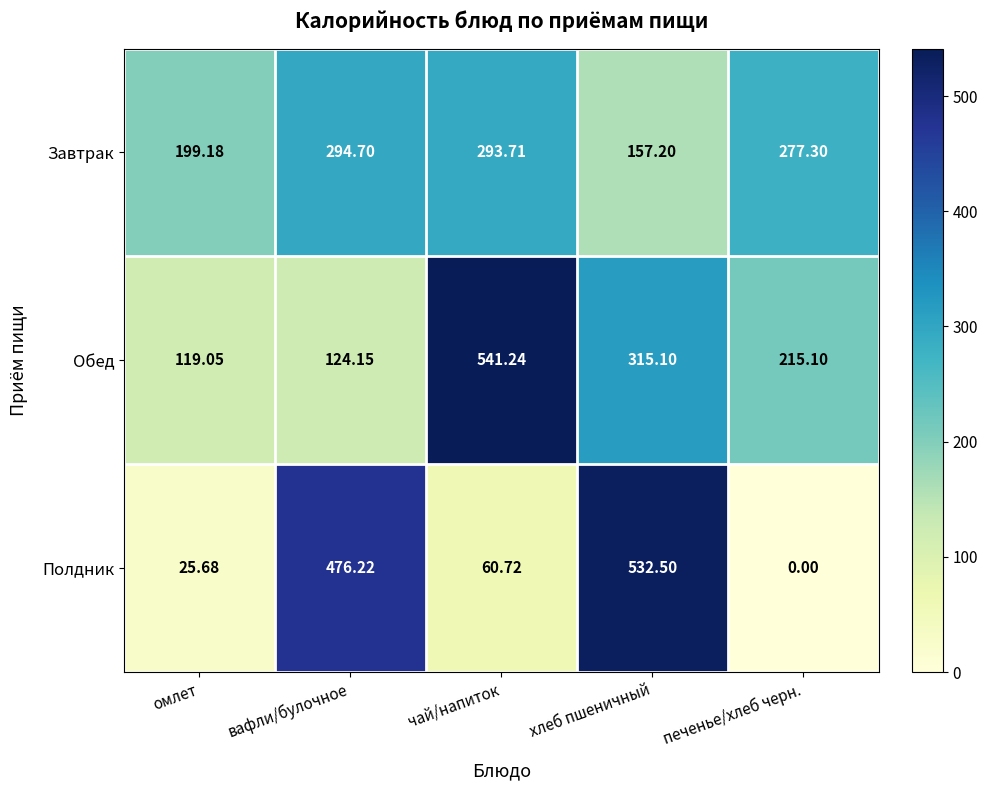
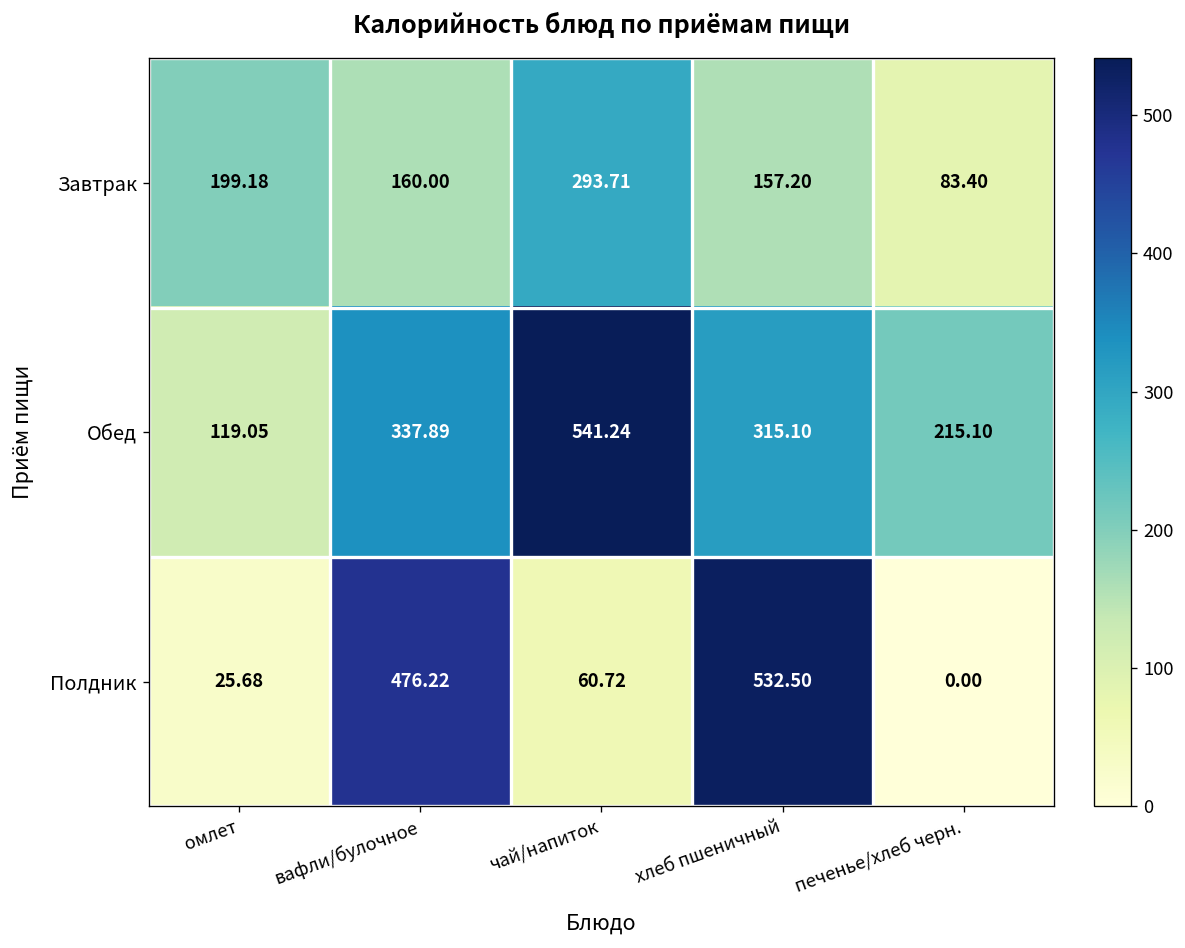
  {
    "Завтрак": {
      "омлет": 199.18,
-     "вафли/булочное": 294.70,
+     "вафли/булочное": 160.00,
      "чай/напиток": 293.71,
      "хлеб пшеничный": 157.20,
-     "печенье/хлеб черн.": 277.30
+     "печенье/хлеб черн.": 83.40
    },
    "Обед": {
      "омлет": 119.05,
-     "вафли/булочное": 124.15,
+     "вафли/булочное": 337.89,
      "чай/напиток": 541.24,
      "хлеб пшеничный": 315.10,
      "печенье/хлеб черн.": 215.10
    },
    "Полдник": {
      "омлет": 25.68,
      "вафли/булочное": 476.22,
      "чай/напиток": 60.72,
      "хлеб пшеничный": 532.50,
      "печенье/хлеб черн.": 0.00
    }
  }
